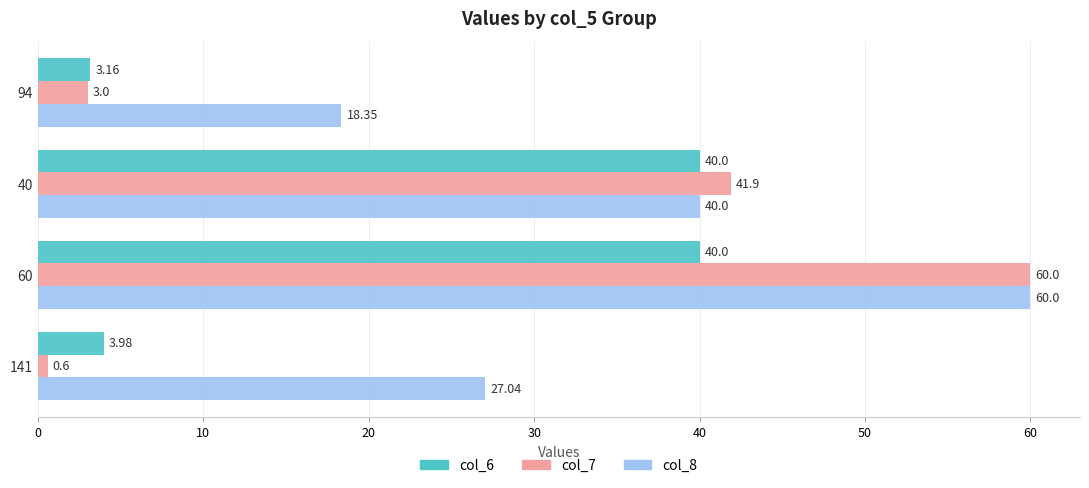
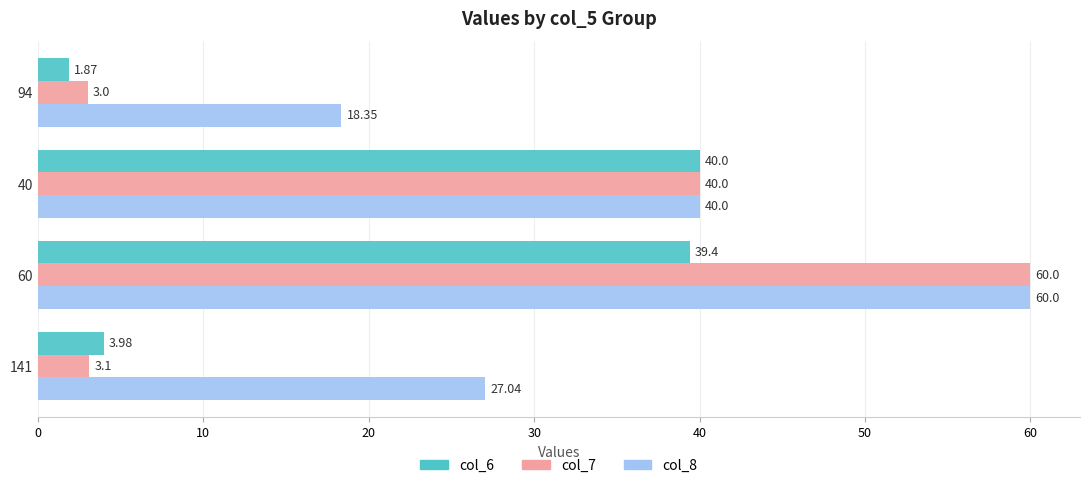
  {
    "col_6": {
-     "94": 3.16,
+     "94": 1.87,
      "40": 40.0,
-     "60": 40.0,
+     "60": 39.4,
      "141": 3.98
    },
    "col_7": {
      "94": 3.0,
-     "40": 41.9,
+     "40": 40.0,
      "60": 60.0,
-     "141": 0.6
+     "141": 3.1
    },
    "col_8": {
      "94": 18.35,
      "40": 40.0,
      "60": 60.0,
      "141": 27.04
    }
  }
